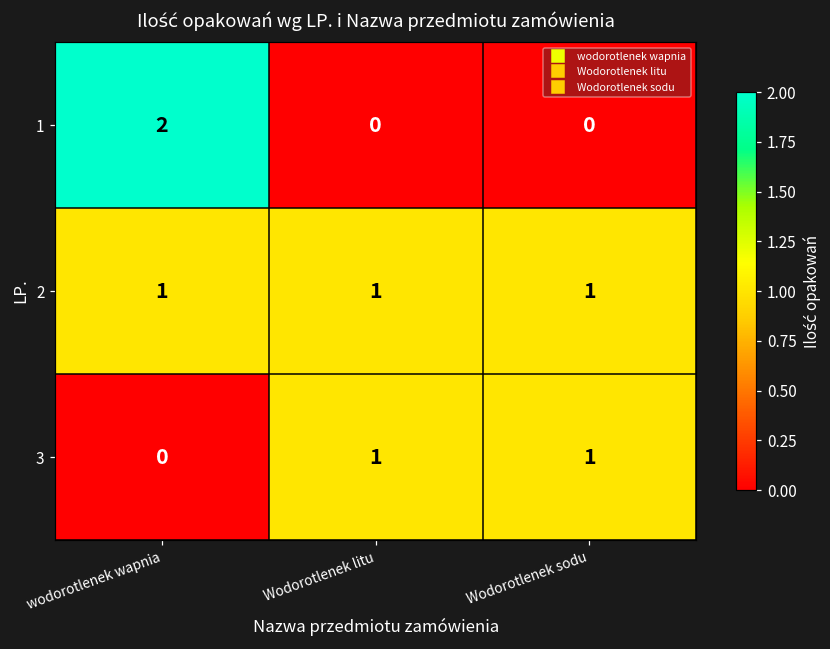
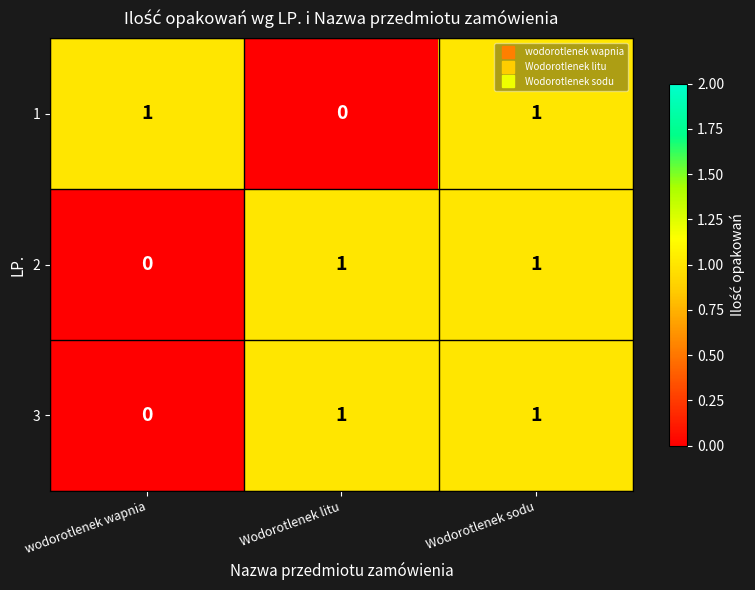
  {
    "1": {
-     "wodorotlenek wapnia": 2,
+     "wodorotlenek wapnia": 1,
      "Wodorotlenek litu": 0,
-     "Wodorotlenek sodu": 0
+     "Wodorotlenek sodu": 1
    },
    "2": {
-     "wodorotlenek wapnia": 1,
+     "wodorotlenek wapnia": 0,
      "Wodorotlenek litu": 1,
      "Wodorotlenek sodu": 1
    },
    "3": {
      "wodorotlenek wapnia": 0,
      "Wodorotlenek litu": 1,
      "Wodorotlenek sodu": 1
    }
  }
